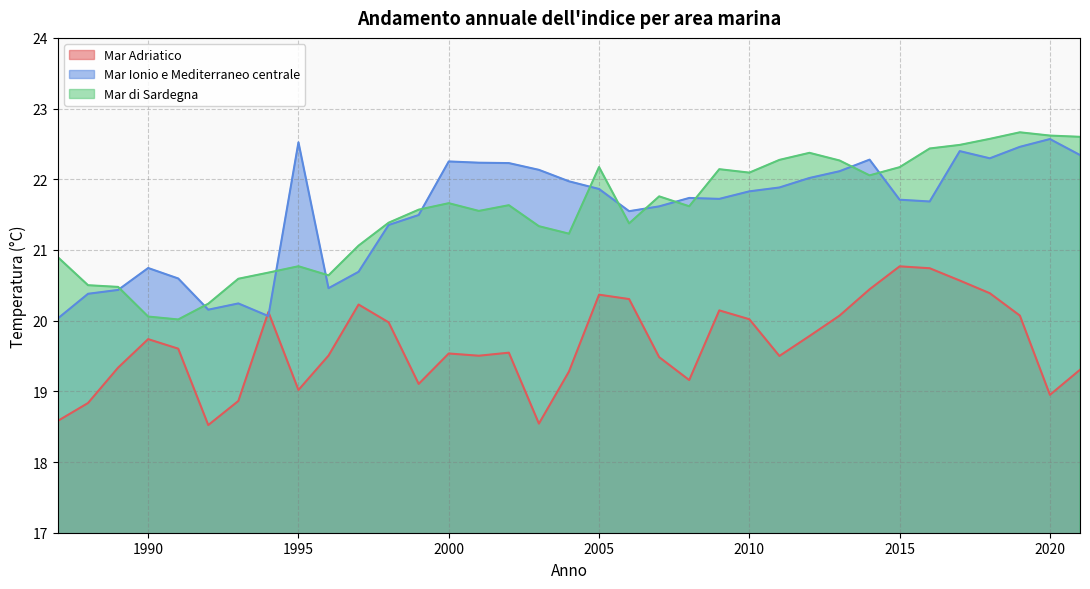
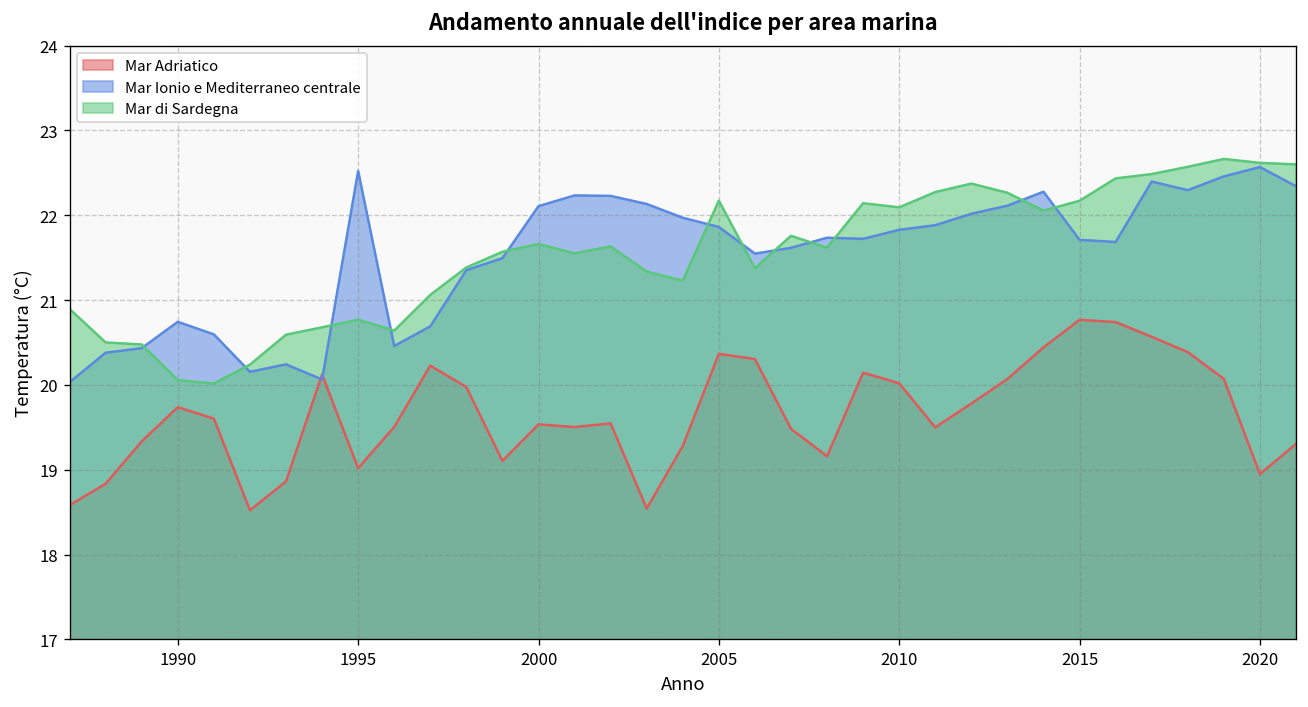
  {
    "Mar Adriatico": {
      "1990": 19.7,
      "1995": 19.0,
      "2000": 19.5,
      "2005": 20.4,
      "2010": 20.0,
      "2015": 20.8,
      "2020": 19.0
    },
    "Mar Ionio e Mediterraneo centrale": {
      "1990": 20.7,
      "1995": 22.5,
-     "2000": 22.3,
+     "2000": 22.1,
      "2005": 21.9,
      "2010": 21.8,
      "2015": 21.7,
      "2020": 22.6
    },
    "Mar di Sardegna": {
      "1990": 20.1,
      "1995": 20.8,
      "2000": 21.7,
      "2005": 22.2,
      "2010": 22.1,
      "2015": 22.2,
      "2020": 22.6
    }
  }
